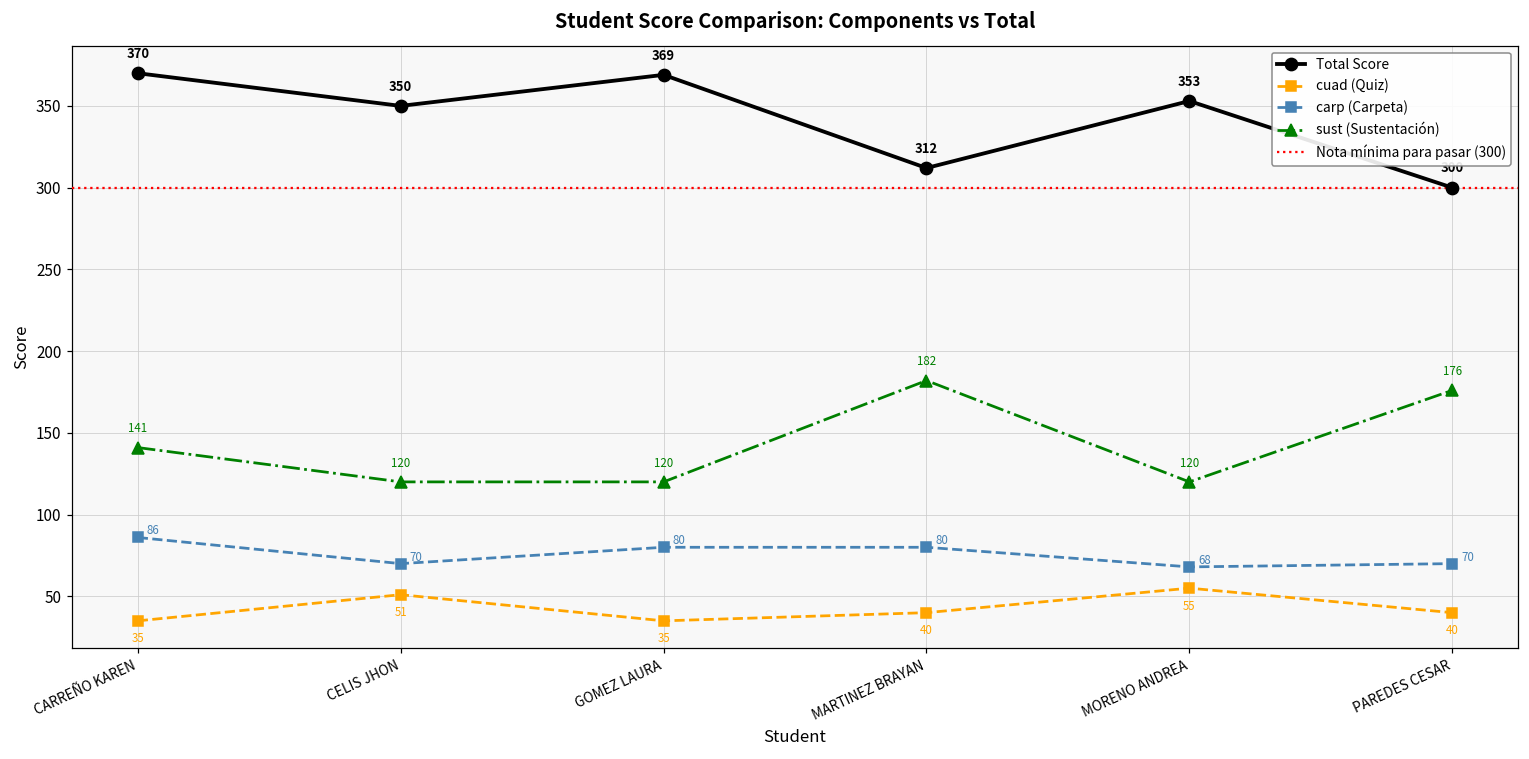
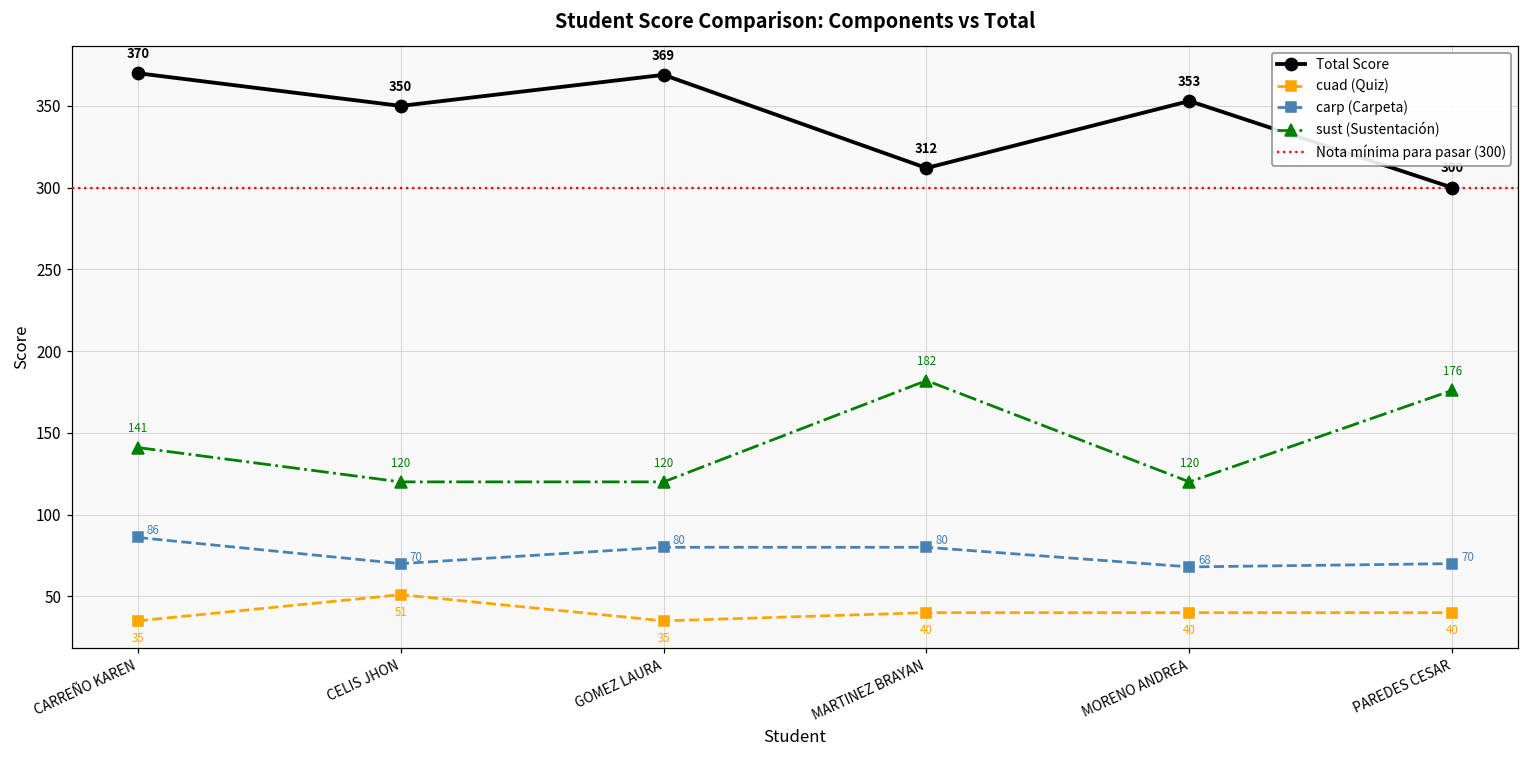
  {
    "Total Score": {
      "CARREÑO KAREN": 370,
      "CELIS JHON": 350,
      "GOMEZ LAURA": 369,
      "MARTINEZ BRAYAN": 312,
      "MORENO ANDREA": 353
    },
    "cuad (Quiz)": {
      "CARREÑO KAREN": 35,
      "CELIS JHON": 51,
      "GOMEZ LAURA": 35,
      "MARTINEZ BRAYAN": 40,
-     "MORENO ANDREA": 55,
+     "MORENO ANDREA": 40,
      "PAREDES CESAR": 40
    },
    "carp (Carpeta)": {
      "CARREÑO KAREN": 86,
      "CELIS JHON": 70,
      "GOMEZ LAURA": 80,
      "MARTINEZ BRAYAN": 80,
      "MORENO ANDREA": 68,
      "PAREDES CESAR": 70
    },
    "sust (Sustentación)": {
      "CARREÑO KAREN": 141,
      "CELIS JHON": 120,
      "GOMEZ LAURA": 120,
      "MARTINEZ BRAYAN": 182,
      "MORENO ANDREA": 120,
      "PAREDES CESAR": 176
    }
  }
